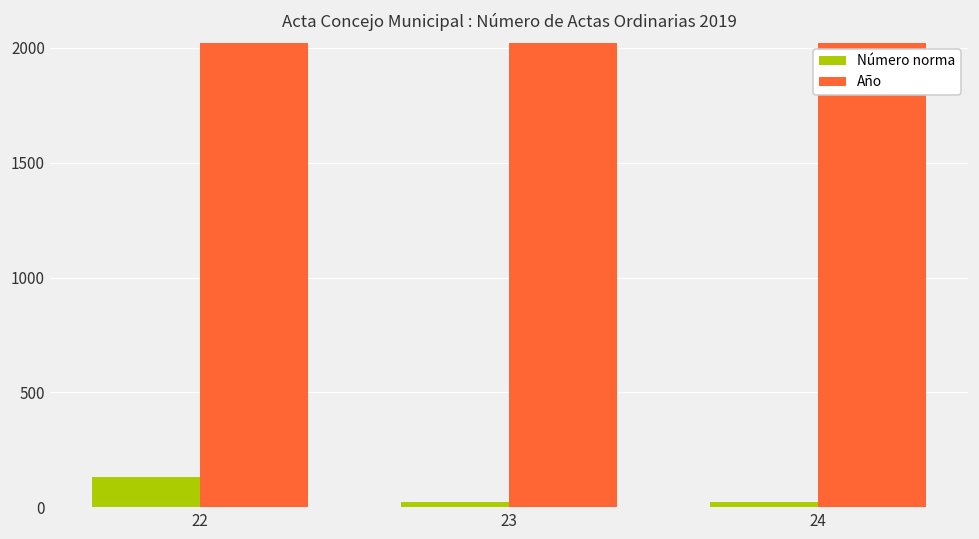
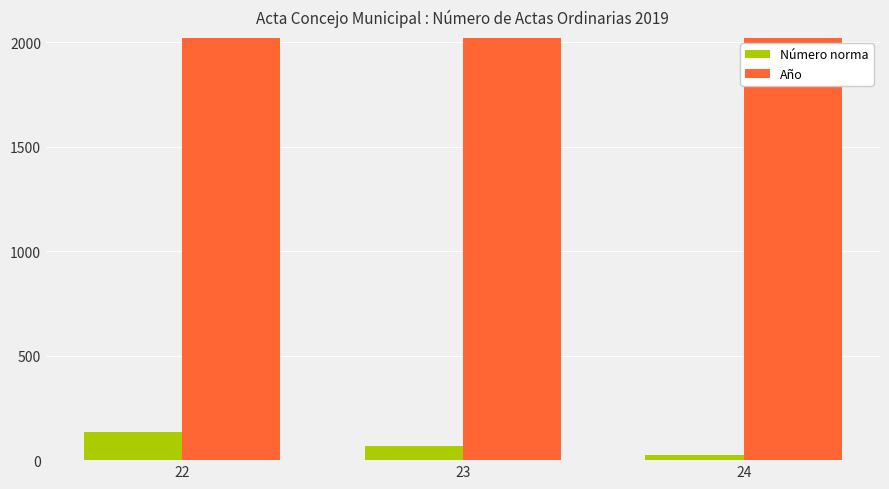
  {
    "Número norma": {
      "22": 130,
-     "23": 20,
+     "23": 70,
      "24": 20
    },
    "Año": {
      "22": 2020,
      "23": 2020,
      "24": 2020
    }
  }
